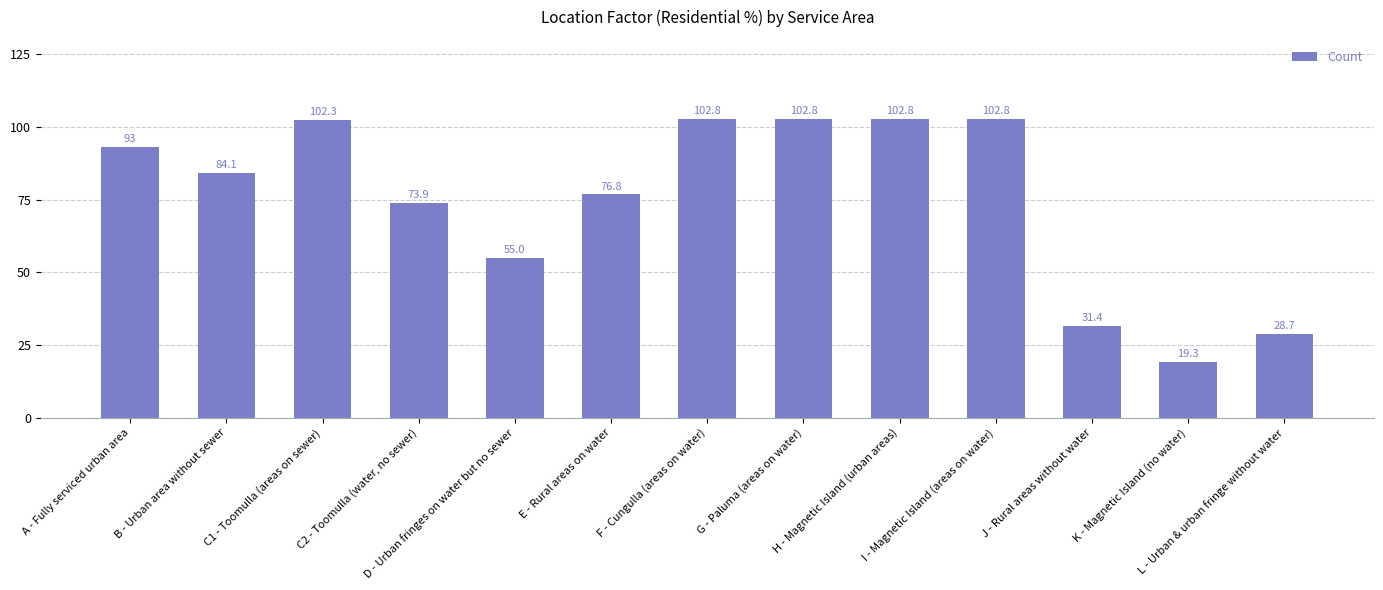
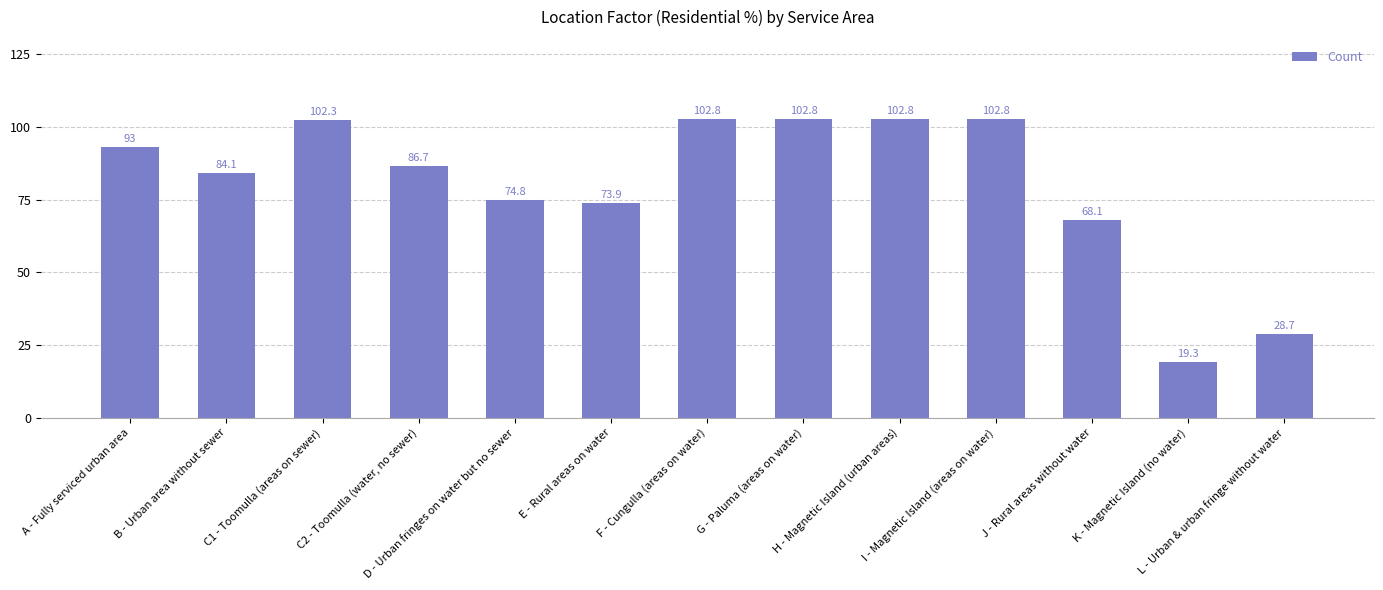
  {
    "A - Fully serviced urban area": 93,
    "B - Urban area without sewer": 84.1,
    "C1 - Toomulla (areas on sewer)": 102.3,
-   "C2 - Toomulla (water, no sewer)": 73.9,
-   "D - Urban fringes on water but no sewer": 55.0,
-   "E - Rural areas on water": 76.8,
+   "C2 - Toomulla (water, no sewer)": 86.7,
+   "D - Urban fringes on water but no sewer": 74.8,
+   "E - Rural areas on water": 73.9,
    "F - Cungulla (areas on water)": 102.8,
    "G - Paluma (areas on water)": 102.8,
    "H - Magnetic Island (urban areas)": 102.8,
    "I - Magnetic Island (areas on water)": 102.8,
-   "J - Rural areas without water": 31.4,
+   "J - Rural areas without water": 68.1,
    "K - Magnetic Island (no water)": 19.3,
    "L - Urban & urban fringe without water": 28.7
  }
